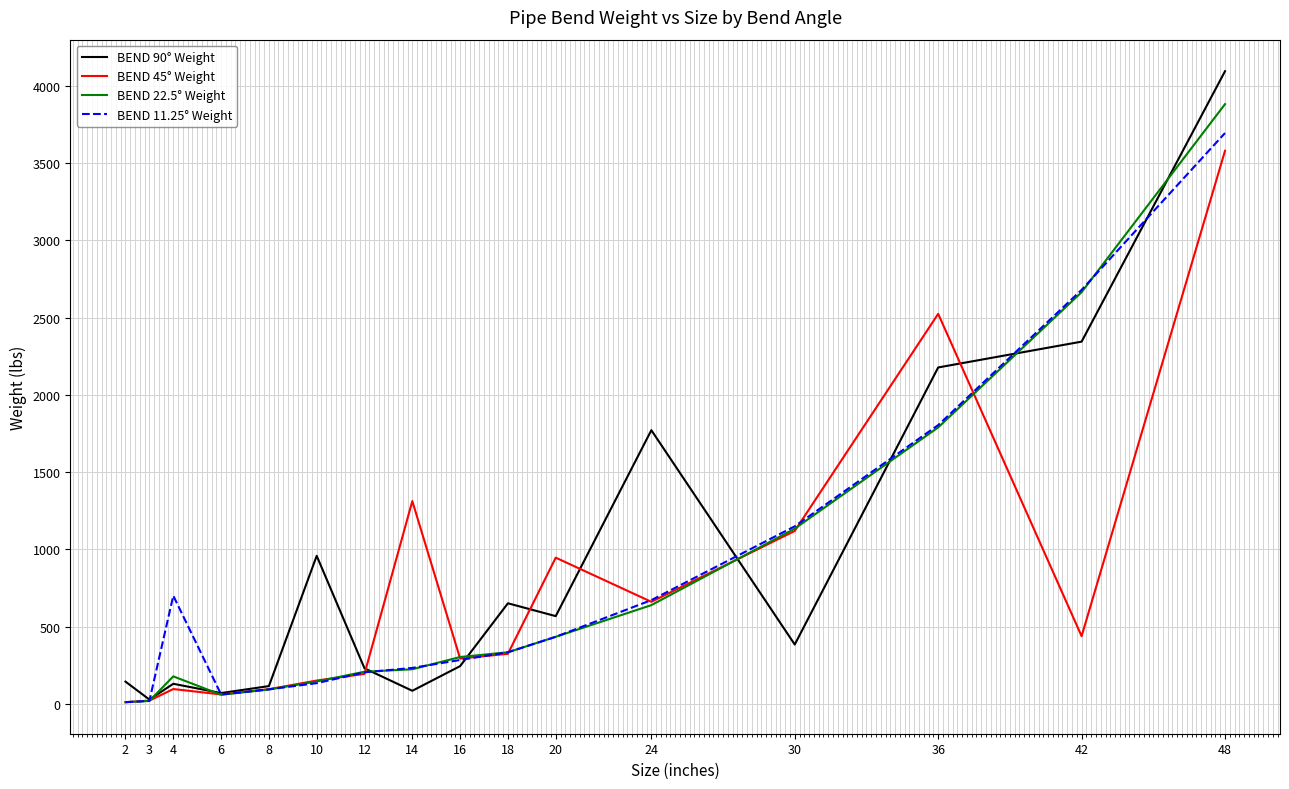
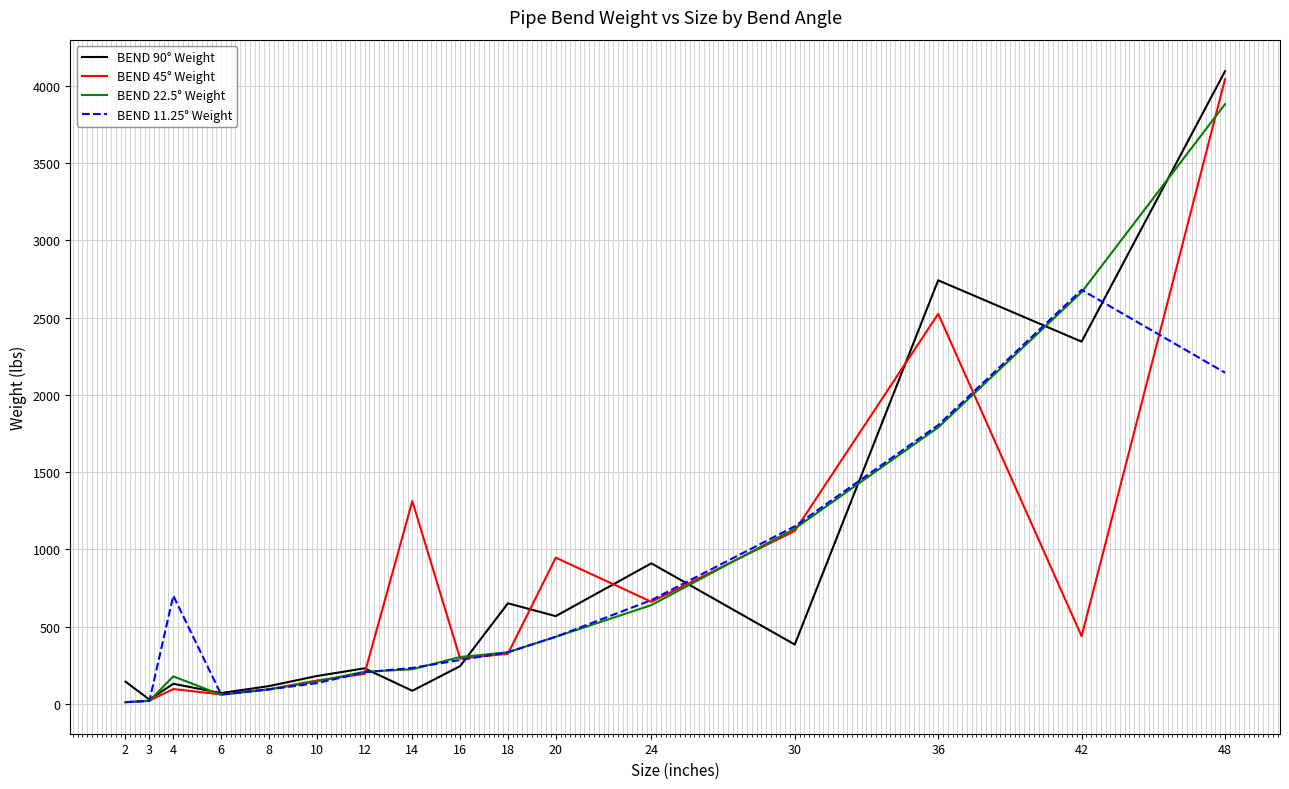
  {
    "BEND 90° Weight": {
      "2": 150,
      "4": 130,
      "8": 120,
-     "10": 960,
+     "10": 180,
      "12": 230,
      "14": 90,
      "16": 250,
      "18": 650,
      "20": 570,
-     "24": 1770,
+     "24": 910,
      "30": 390,
-     "36": 2180,
+     "36": 2740,
      "42": 2350,
      "48": 4100
    },
    "BEND 45° Weight": {
      "4": 100,
      "14": 1310,
      "20": 950,
      "36": 2530,
      "42": 440,
-     "48": 3580
+     "48": 4040
    },
    "BEND 22.5° Weight": {
      "4": 180,
      "24": 640,
      "48": 3880
    },
    "BEND 11.25° Weight": {
      "4": 700,
-     "48": 3700
+     "48": 2140
    }
  }
